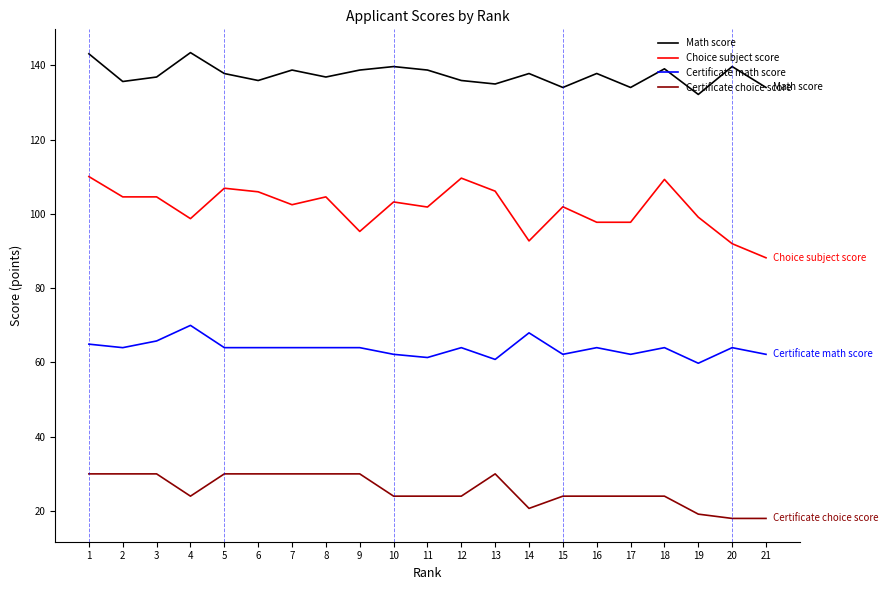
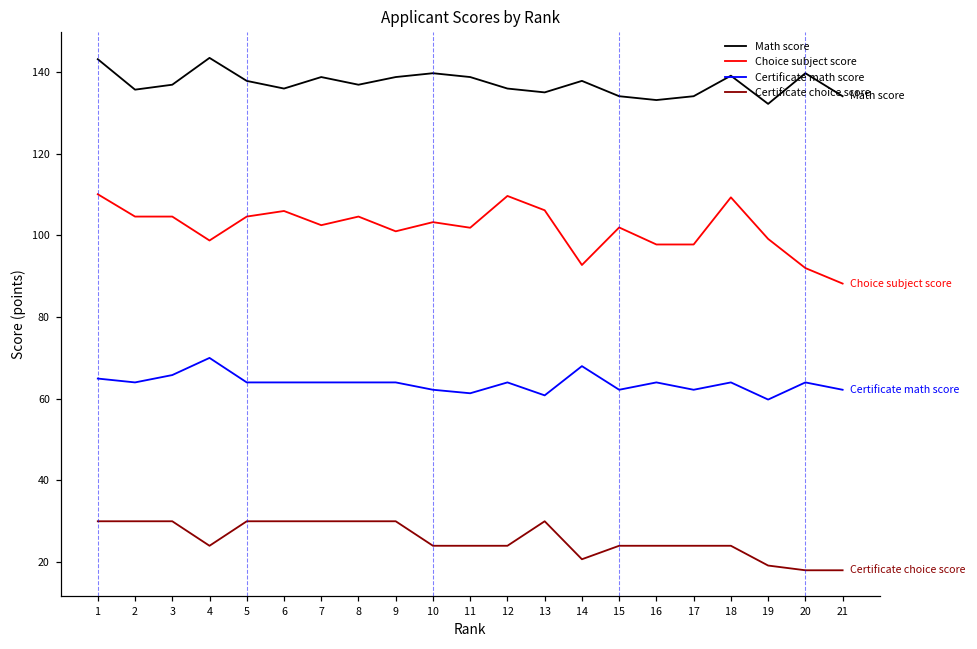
  {
    "Math score": {
      "1": 143,
      "2": 136,
      "3": 137,
      "4": 143,
      "5": 138,
      "6": 136,
      "7": 139,
      "8": 137,
      "9": 139,
      "10": 140,
      "11": 139,
      "12": 136,
      "13": 135,
      "14": 138,
      "15": 134,
-     "16": 138,
+     "16": 133,
      "17": 134,
      "18": 139,
      "19": 132,
      "20": 140,
      "21": 134
    },
    "Choice subject score": {
      "1": 110,
      "2": 105,
      "3": 105,
      "4": 99,
-     "5": 107,
+     "5": 105,
      "6": 106,
      "7": 103,
      "8": 105,
-     "9": 95,
+     "9": 101,
      "10": 103,
      "11": 102,
      "12": 110,
      "13": 106,
      "14": 93,
      "15": 102,
      "16": 98,
      "17": 98,
      "18": 109,
      "19": 99,
      "20": 92,
      "21": 88
    },
    "Certificate math score": {
      "1": 65,
      "2": 64,
      "3": 66,
      "4": 70,
      "5": 64,
      "6": 64,
      "7": 64,
      "8": 64,
      "9": 64,
      "10": 62,
      "11": 61,
      "12": 64,
      "13": 61,
      "14": 68,
      "15": 62,
      "16": 64,
      "17": 62,
      "18": 64,
      "19": 60,
      "20": 64,
      "21": 62
    },
    "Certificate choice score": {
      "1": 30,
      "2": 30,
      "3": 30,
      "4": 24,
      "5": 30,
      "6": 30,
      "7": 30,
      "8": 30,
      "9": 30,
      "10": 24,
      "11": 24,
      "12": 24,
      "13": 30,
      "14": 21,
      "15": 24,
      "16": 24,
      "17": 24,
      "18": 24,
      "19": 19,
      "20": 18,
      "21": 18
    }
  }
